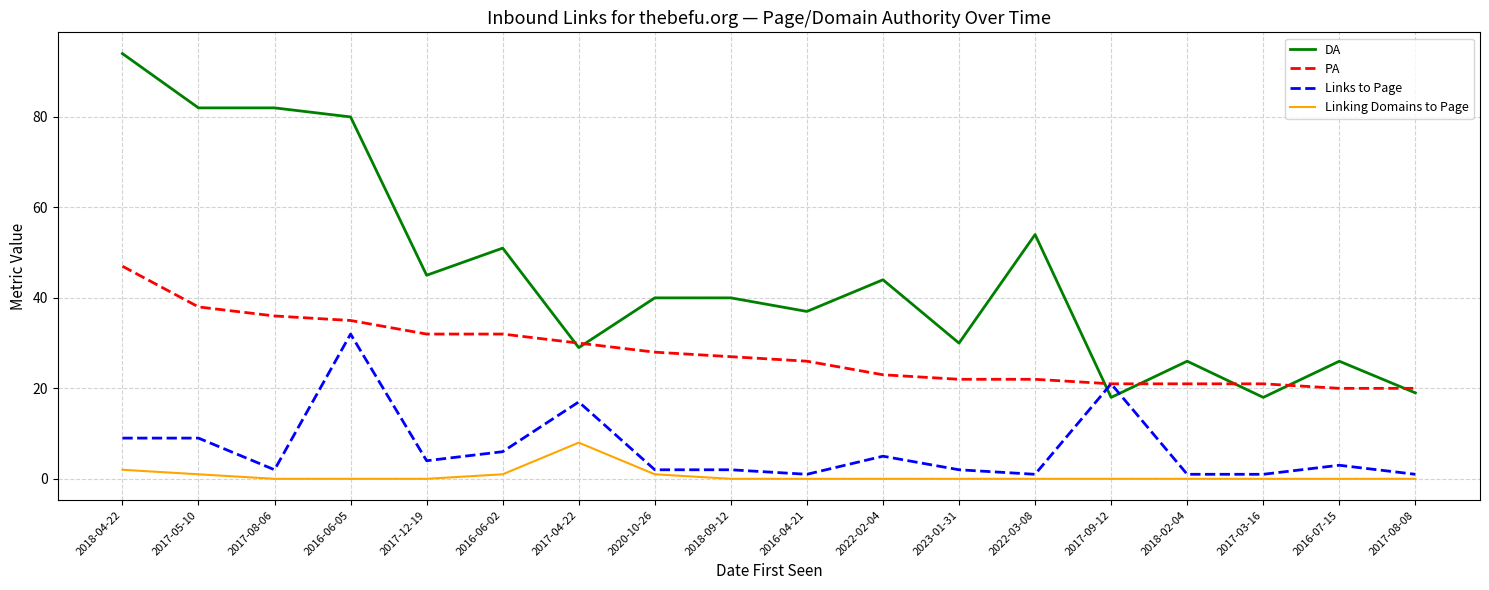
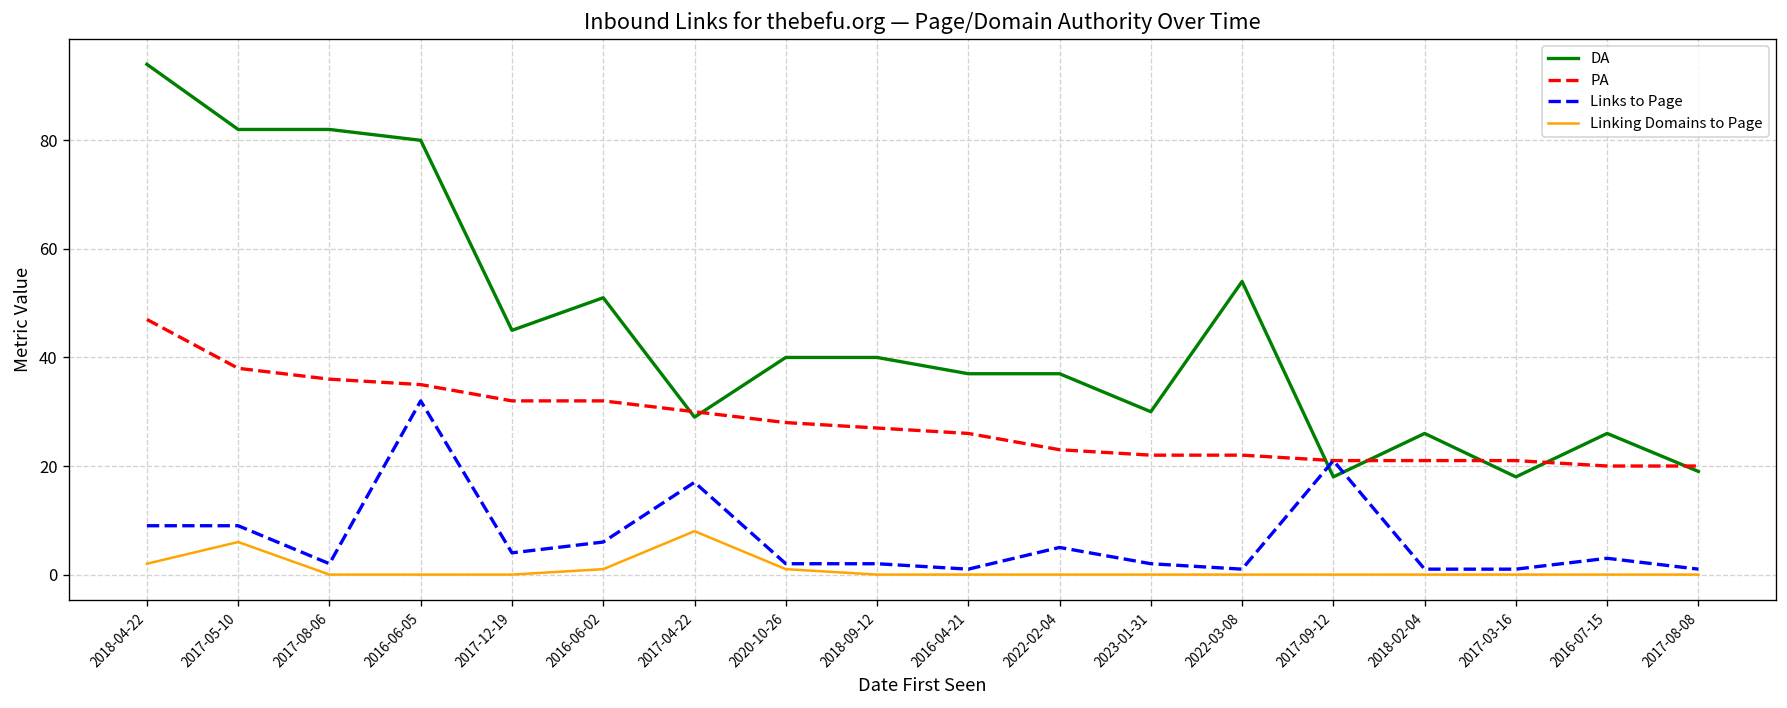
  {
    "DA": {
      "2018-04-22": 94,
      "2017-05-10": 82,
      "2017-08-06": 82,
      "2016-06-05": 80,
      "2017-12-19": 45,
      "2016-06-02": 51,
      "2017-04-22": 29,
      "2020-10-26": 40,
      "2018-09-12": 40,
      "2016-04-21": 37,
-     "2022-02-04": 44,
+     "2022-02-04": 37,
      "2023-01-31": 30,
      "2022-03-08": 54,
      "2017-09-12": 18,
      "2018-02-04": 26,
      "2017-03-16": 18,
      "2016-07-15": 26,
      "2017-08-08": 19
    },
    "PA": {
      "2018-04-22": 47,
      "2017-05-10": 38,
      "2017-08-06": 36,
      "2016-06-05": 35,
      "2017-12-19": 32,
      "2016-06-02": 32,
      "2017-04-22": 30,
      "2020-10-26": 28,
      "2018-09-12": 27,
      "2016-04-21": 26,
      "2022-02-04": 23,
      "2023-01-31": 22,
      "2022-03-08": 22,
      "2018-02-04": 21,
      "2017-03-16": 21,
      "2016-07-15": 20,
      "2017-08-08": 20
    },
    "Links to Page": {
      "2018-04-22": 9,
      "2017-05-10": 9,
      "2017-08-06": 2,
      "2016-06-05": 32,
      "2017-12-19": 4,
      "2016-06-02": 6,
      "2017-04-22": 17,
      "2020-10-26": 2,
      "2018-09-12": 2,
      "2016-04-21": 1,
      "2022-02-04": 5,
      "2023-01-31": 2,
      "2022-03-08": 1,
      "2018-02-04": 1,
      "2017-03-16": 1,
      "2016-07-15": 3,
      "2017-08-08": 1
    },
    "Linking Domains to Page": {
      "2018-04-22": 2,
-     "2017-05-10": 1,
+     "2017-05-10": 6,
      "2017-08-06": 0,
      "2016-06-05": 0,
      "2017-12-19": 0,
      "2016-06-02": 1,
      "2017-04-22": 8,
      "2020-10-26": 1,
      "2018-09-12": 0,
      "2016-04-21": 0,
      "2022-02-04": 0,
      "2023-01-31": 0,
      "2022-03-08": 0,
      "2017-09-12": 0,
      "2018-02-04": 0,
      "2017-03-16": 0,
      "2016-07-15": 0,
      "2017-08-08": 0
    }
  }
